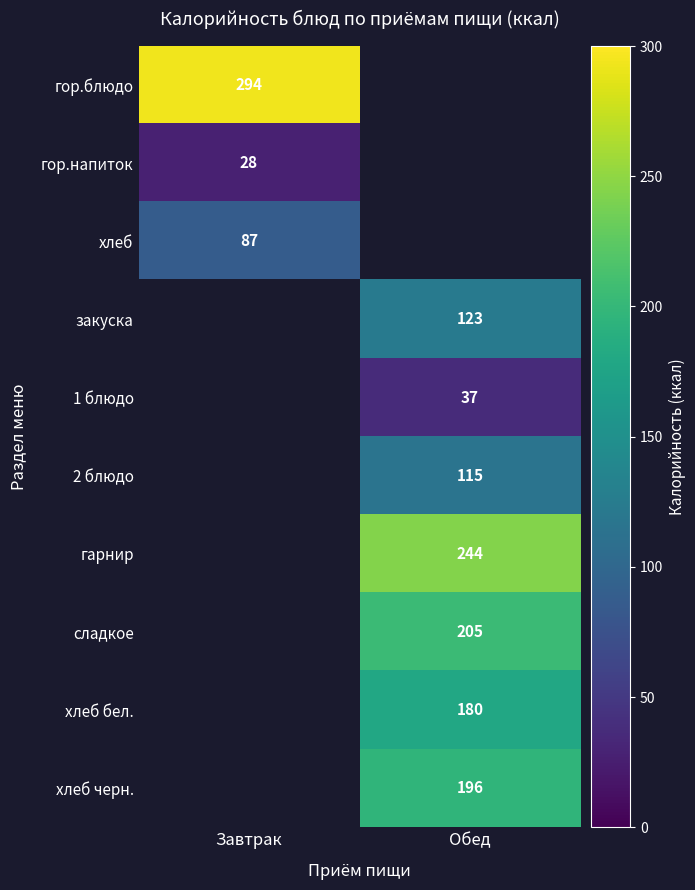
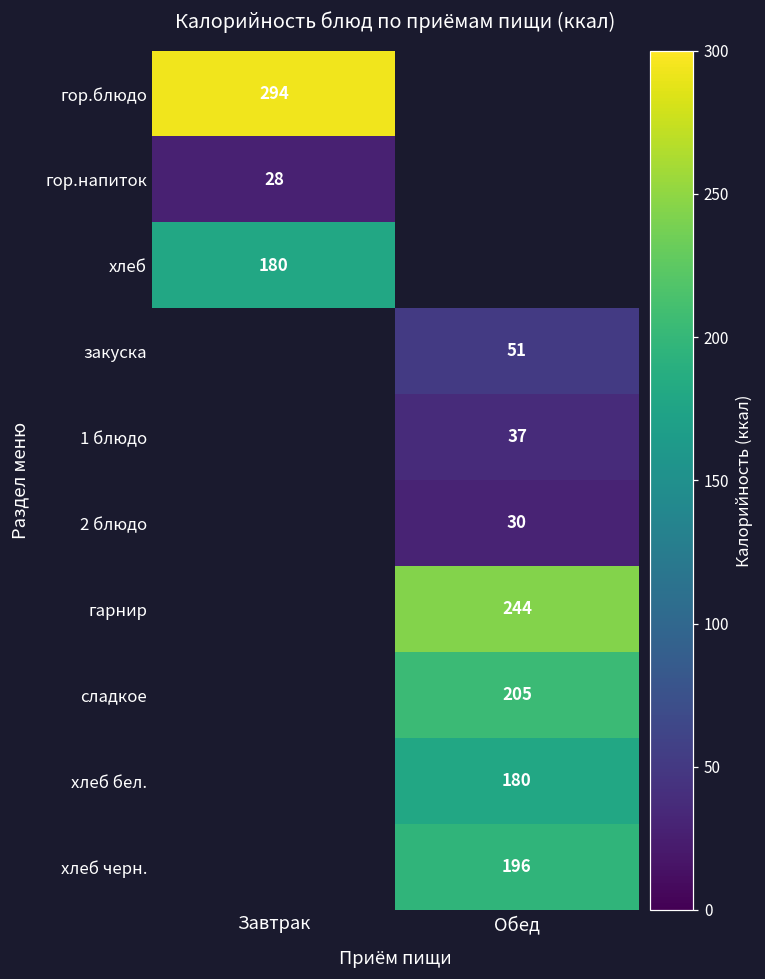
  {
    "гор.блюдо": {
      "Завтрак": 294
    },
    "гор.напиток": {
      "Завтрак": 28
    },
    "хлеб": {
-     "Завтрак": 87
+     "Завтрак": 180
    },
    "закуска": {
-     "Обед": 123
+     "Обед": 51
    },
    "1 блюдо": {
      "Обед": 37
    },
    "2 блюдо": {
-     "Обед": 115
+     "Обед": 30
    },
    "гарнир": {
      "Обед": 244
    },
    "сладкое": {
      "Обед": 205
    },
    "хлеб бел.": {
      "Обед": 180
    },
    "хлеб черн.": {
      "Обед": 196
    }
  }
